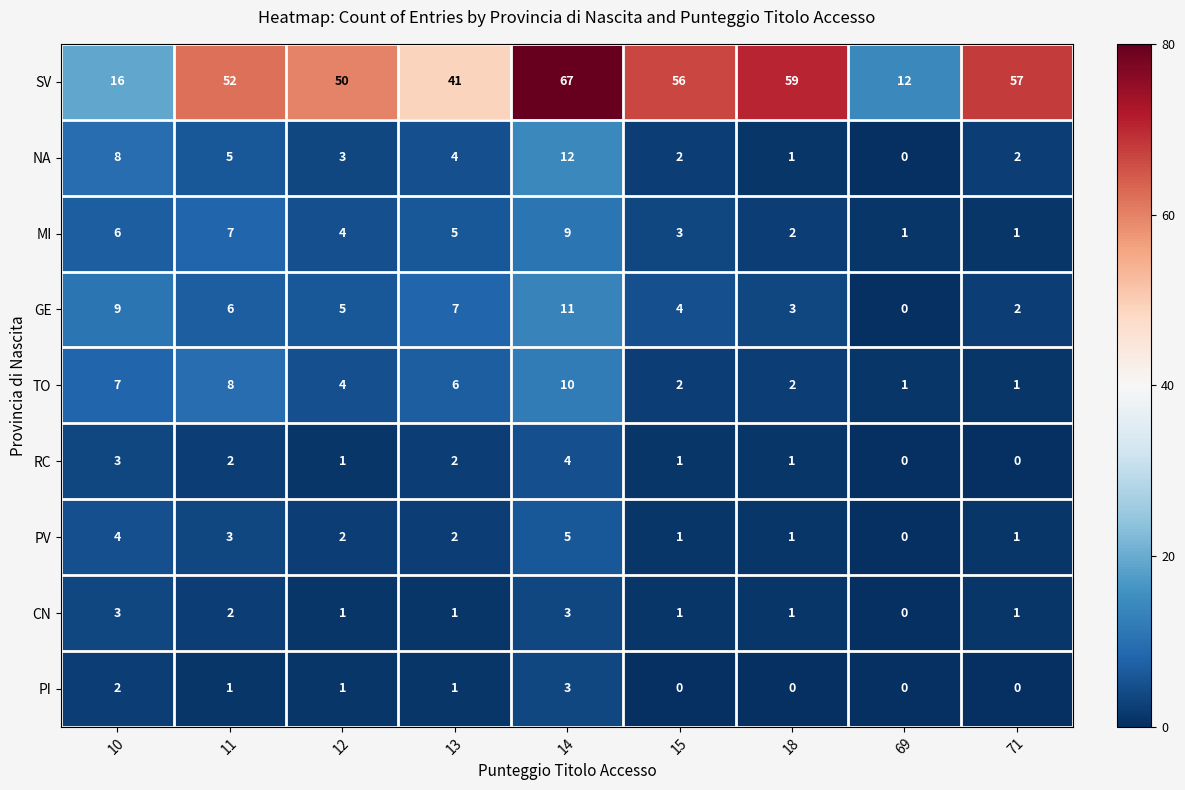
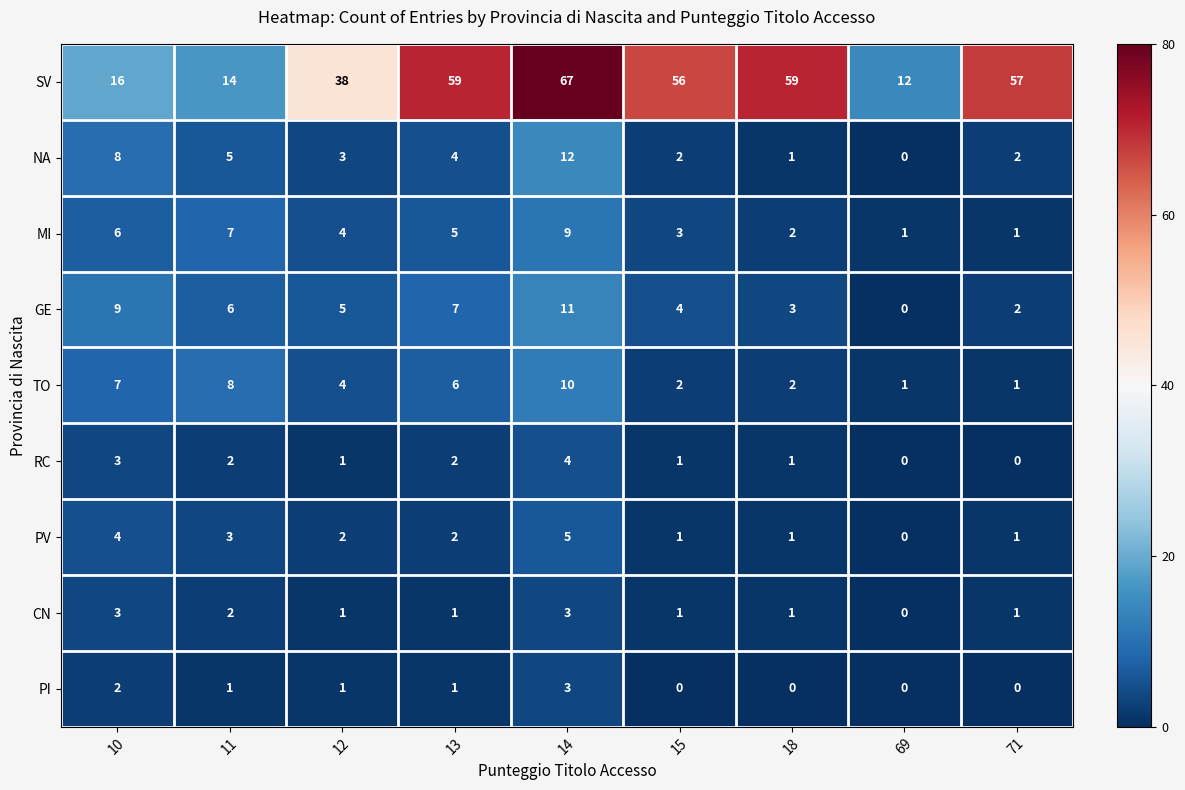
  {
    "SV": {
      "10": 16,
-     "11": 52,
-     "12": 50,
-     "13": 41,
+     "11": 14,
+     "12": 38,
+     "13": 59,
      "14": 67,
      "15": 56,
      "18": 59,
      "69": 12,
      "71": 57
    },
    "NA": {
      "10": 8,
      "11": 5,
      "12": 3,
      "13": 4,
      "14": 12,
      "15": 2,
      "18": 1,
      "69": 0,
      "71": 2
    },
    "MI": {
      "10": 6,
      "11": 7,
      "12": 4,
      "13": 5,
      "14": 9,
      "15": 3,
      "18": 2,
      "69": 1,
      "71": 1
    },
    "GE": {
      "10": 9,
      "11": 6,
      "12": 5,
      "13": 7,
      "14": 11,
      "15": 4,
      "18": 3,
      "69": 0,
      "71": 2
    },
    "TO": {
      "10": 7,
      "11": 8,
      "12": 4,
      "13": 6,
      "14": 10,
      "15": 2,
      "18": 2,
      "69": 1,
      "71": 1
    },
    "RC": {
      "10": 3,
      "11": 2,
      "12": 1,
      "13": 2,
      "14": 4,
      "15": 1,
      "18": 1,
      "69": 0,
      "71": 0
    },
    "PV": {
      "10": 4,
      "11": 3,
      "12": 2,
      "13": 2,
      "14": 5,
      "15": 1,
      "18": 1,
      "69": 0,
      "71": 1
    },
    "CN": {
      "10": 3,
      "11": 2,
      "12": 1,
      "13": 1,
      "14": 3,
      "15": 1,
      "18": 1,
      "69": 0,
      "71": 1
    },
    "PI": {
      "10": 2,
      "11": 1,
      "12": 1,
      "13": 1,
      "14": 3,
      "15": 0,
      "18": 0,
      "69": 0,
      "71": 0
    }
  }
